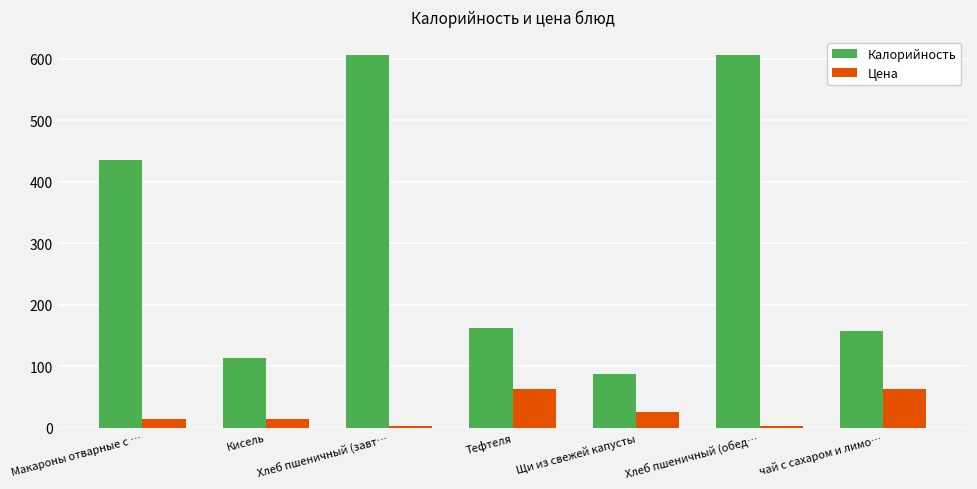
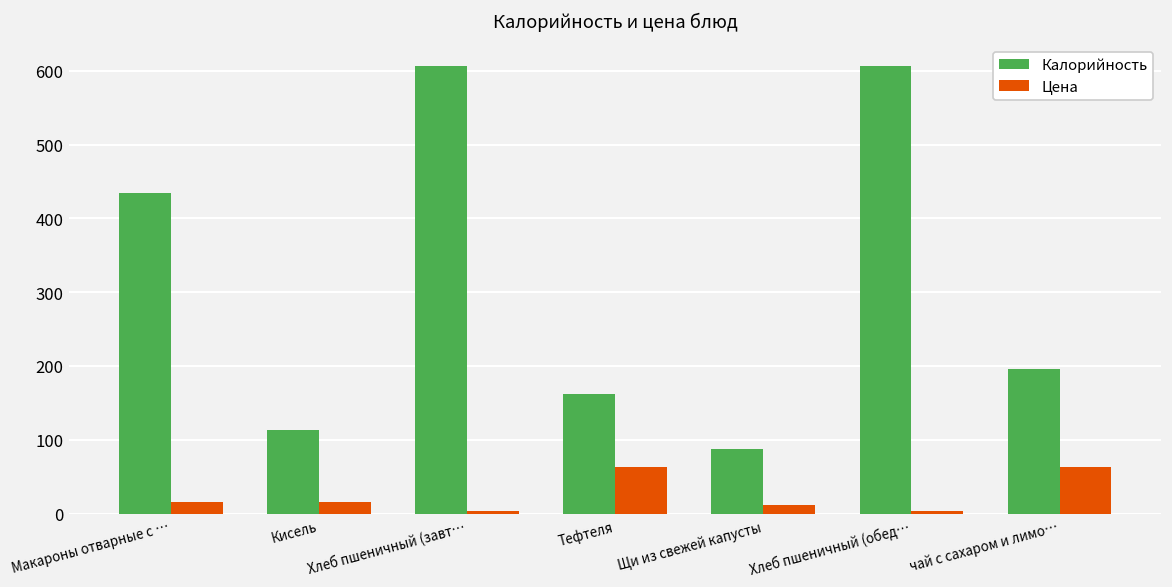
  {
    "Калорийность": {
      "Макароны отварные с …": 440,
      "Кисель": 110,
      "Хлеб пшеничный (завт…": 610,
      "Тефтеля": 160,
      "Щи из свежей капусты": 90,
      "Хлеб пшеничный (обед…": 610,
-     "чай с сахаром и лимо…": 160
+     "чай с сахаром и лимо…": 200
    },
    "Цена": {
      "Макароны отварные с …": 20,
      "Кисель": 20,
      "Тефтеля": 60,
-     "Щи из свежей капусты": 30,
+     "Щи из свежей капусты": 10,
      "чай с сахаром и лимо…": 60
    }
  }
